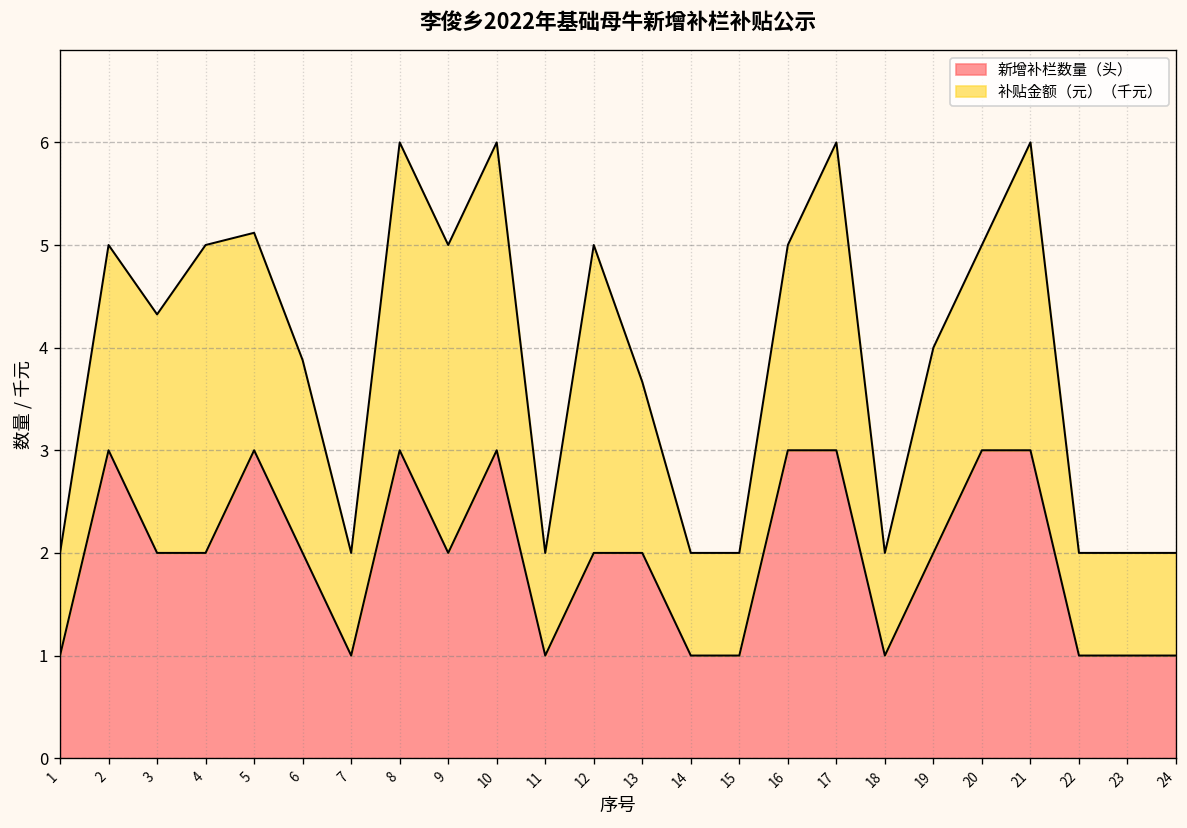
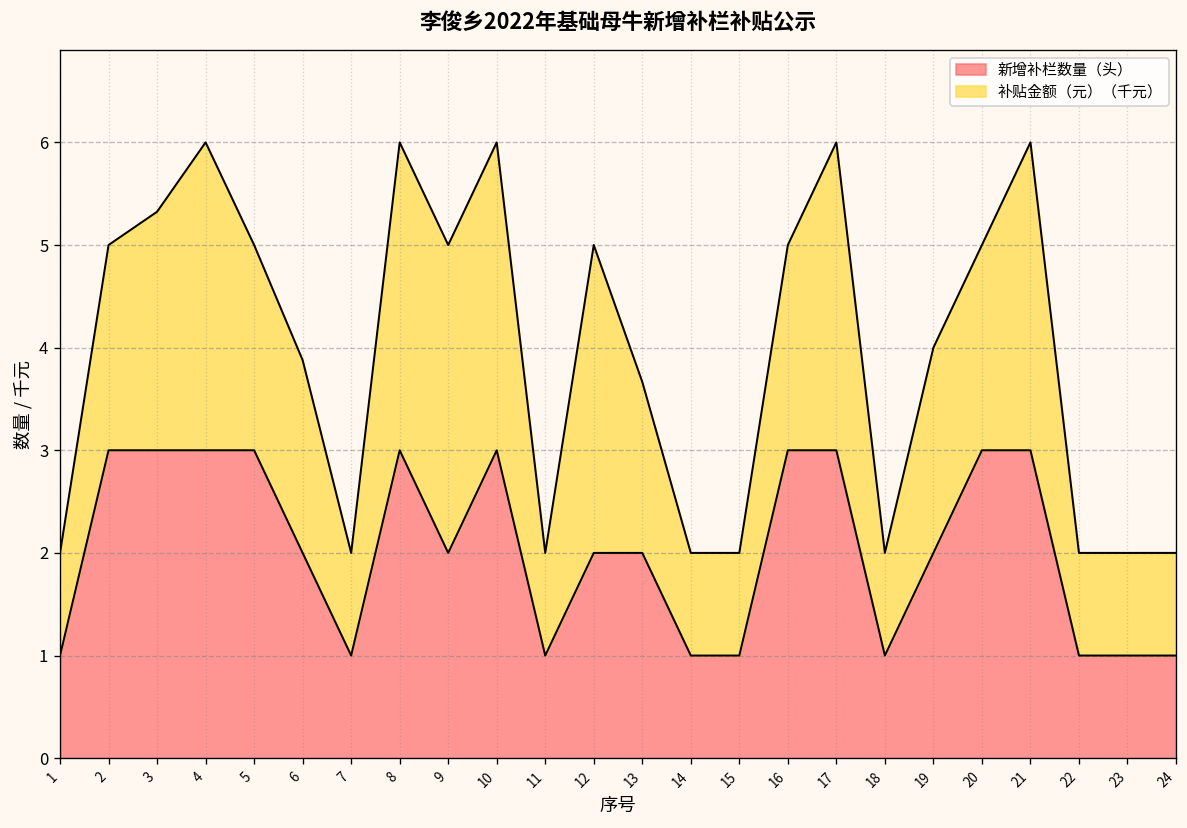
  {
    "新增补栏数量（头）": {
      "1": 1,
      "2": 3,
-     "3": 2,
-     "4": 2,
+     "3": 3,
+     "4": 3,
      "5": 3,
      "6": 2,
      "7": 1,
      "8": 3,
      "9": 2,
      "10": 3,
      "11": 1,
      "12": 2,
      "13": 2,
      "14": 1,
      "15": 1,
      "16": 3,
      "17": 3,
      "18": 1,
      "19": 2,
      "20": 3,
      "21": 3,
      "22": 1,
      "23": 1,
      "24": 1
    },
    "补贴金额（元）（千元）": {
      "1": 1.0,
      "2": 2.0,
      "3": 2.3,
      "4": 3.0,
-     "5": 2.1,
+     "5": 2.0,
      "6": 1.9,
      "7": 1.0,
      "8": 3.0,
      "9": 3.0,
      "10": 3.0,
      "11": 1.0,
      "12": 3.0,
      "13": 1.7,
      "14": 1.0,
      "15": 1.0,
      "16": 2.0,
      "17": 3.0,
      "18": 1.0,
      "19": 2.0,
      "20": 2.0,
      "21": 3.0,
      "22": 1.0,
      "23": 1.0,
      "24": 1.0
    }
  }
